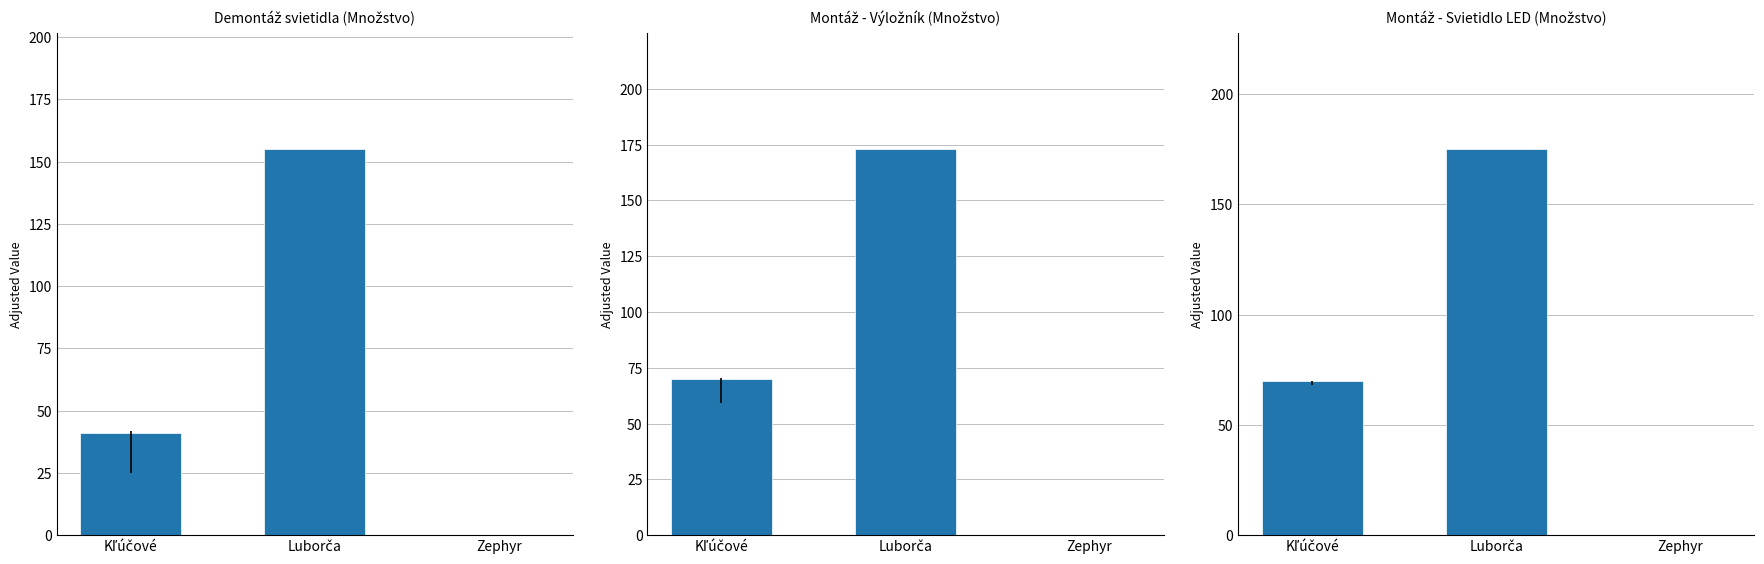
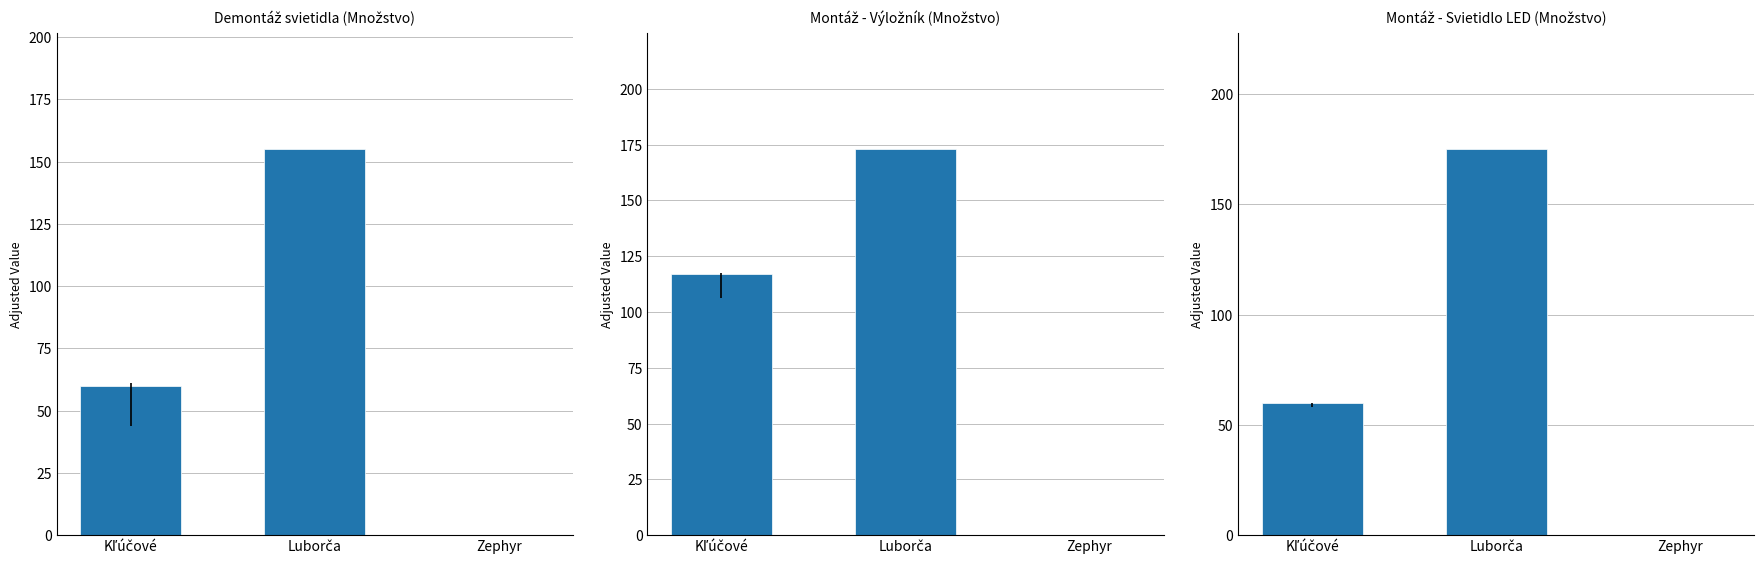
  {
    "Demontáž svietidla (Množstvo)": {
-     "Kľúčové": 41,
+     "Kľúčové": 60,
      "Luborča": 155,
      "Zephyr": 0
    },
    "Montáž - Výložník (Množstvo)": {
-     "Kľúčové": 70,
+     "Kľúčové": 117,
      "Luborča": 173,
      "Zephyr": 0
    },
    "Montáž - Svietidlo LED (Množstvo)": {
-     "Kľúčové": 70,
+     "Kľúčové": 60,
      "Luborča": 175,
      "Zephyr": 0
    }
  }
